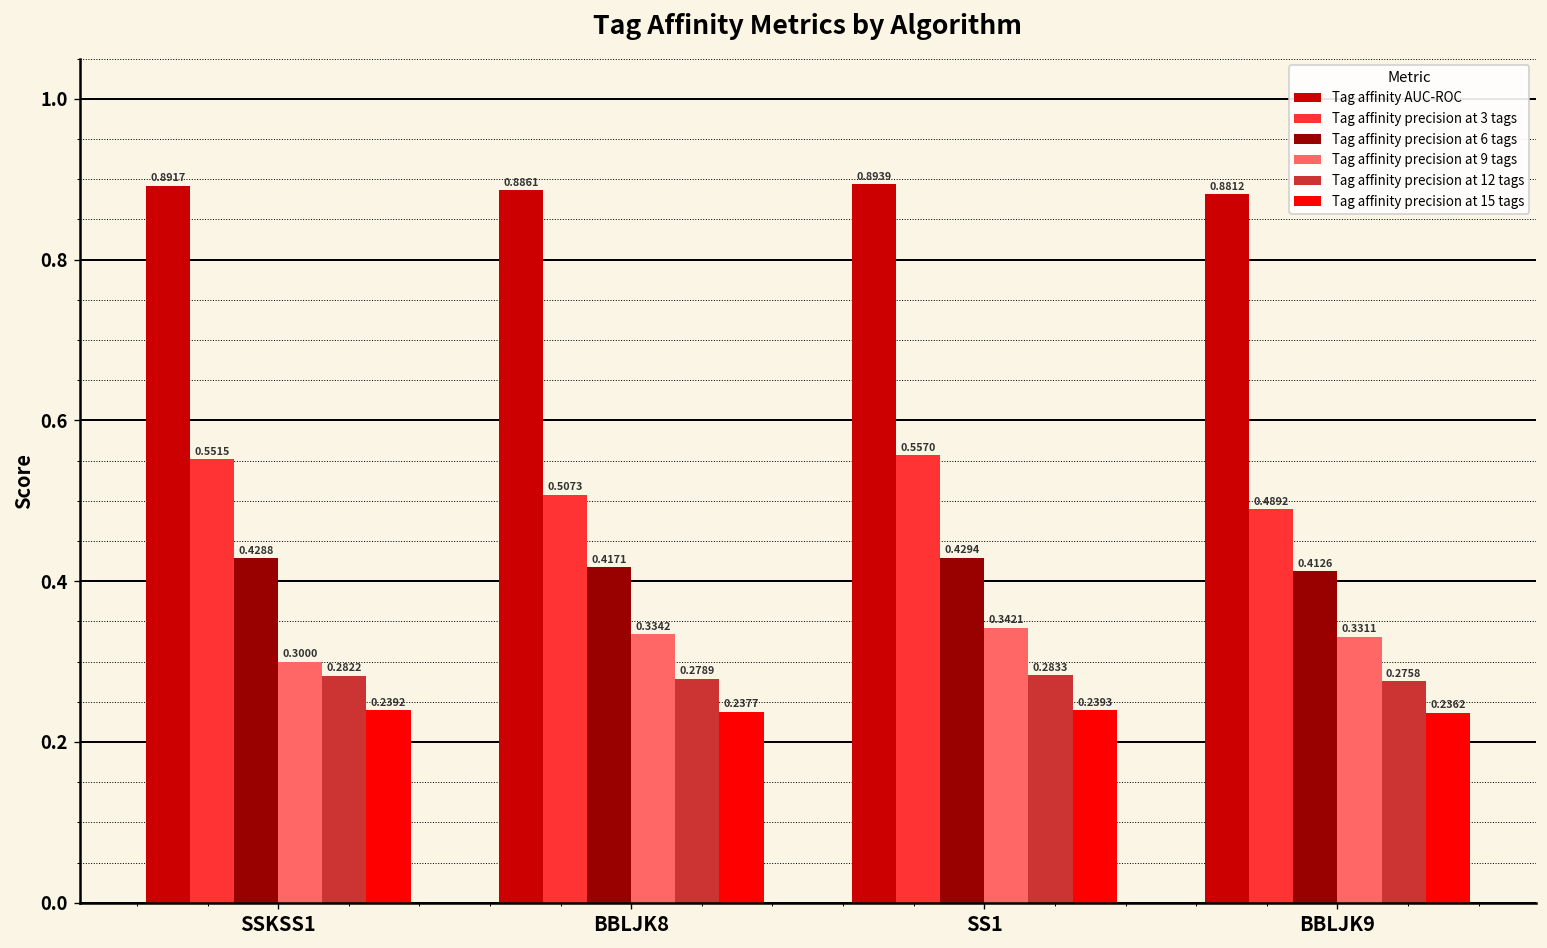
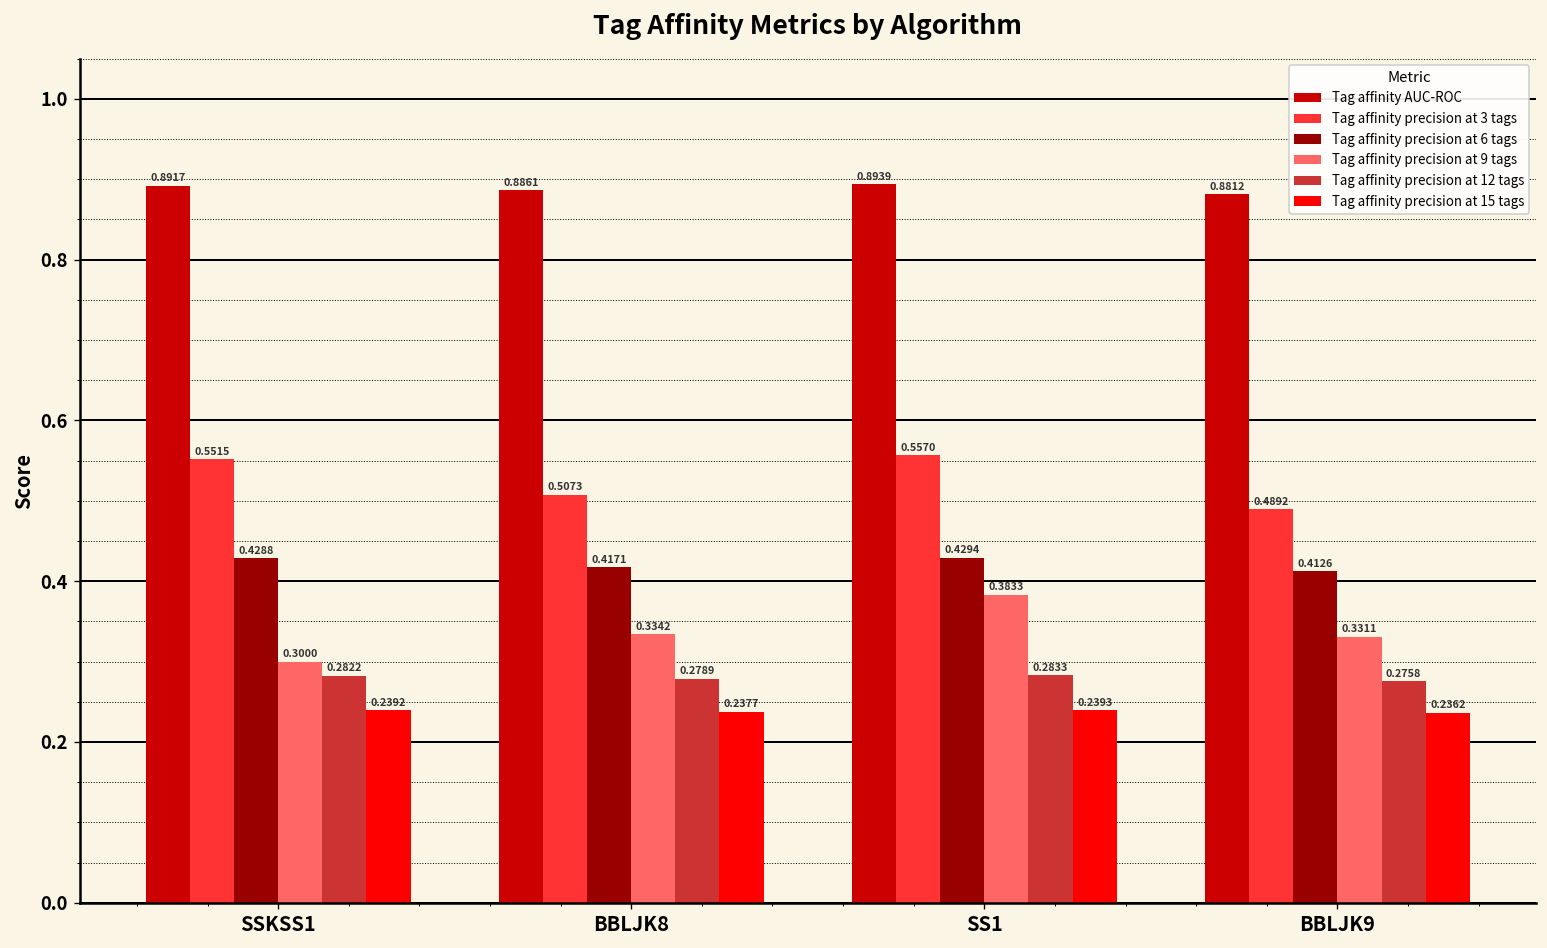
  {
    "Tag affinity precision at 9 tags": {
      "SSKSS1": 0.3000,
      "BBLJK8": 0.3342,
-     "SS1": 0.3421,
+     "SS1": 0.3833,
      "BBLJK9": 0.3311
    }
  }
